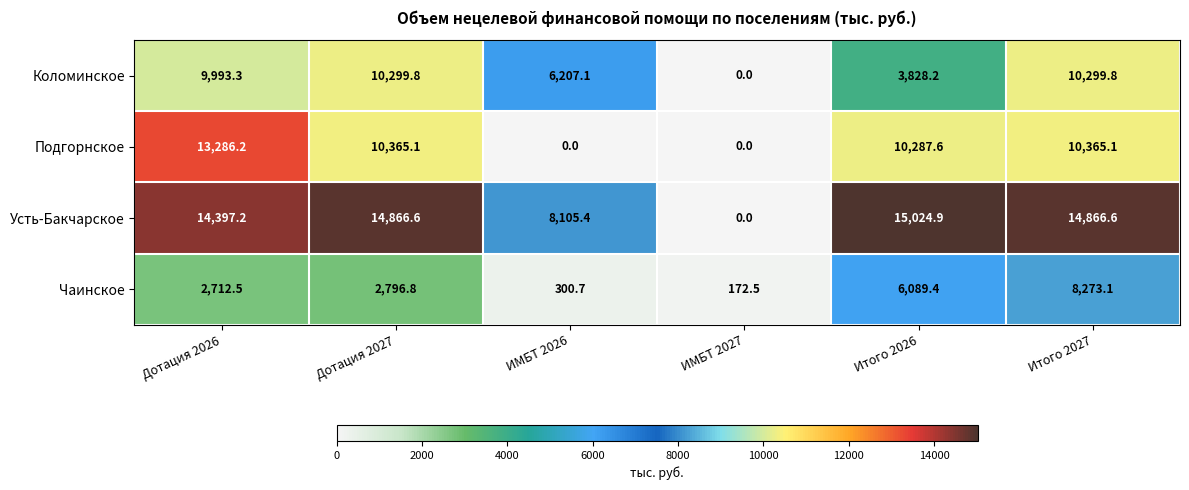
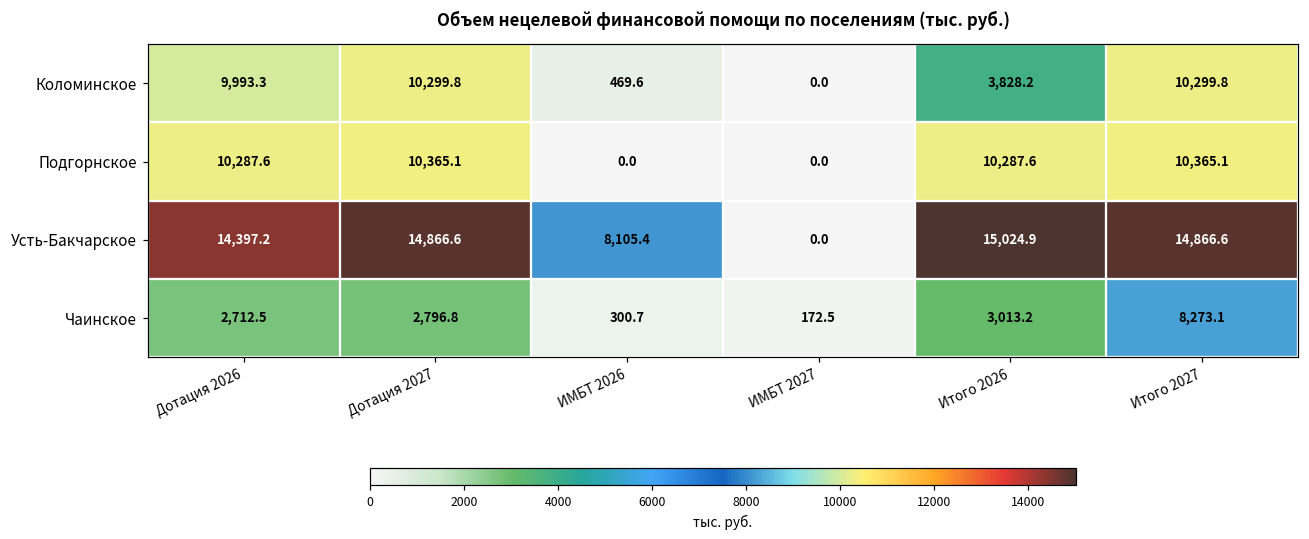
  {
    "Коломинское": {
      "Дотация 2026": "9,993.3",
      "Дотация 2027": "10,299.8",
-     "ИМБТ 2026": "6,207.1",
+     "ИМБТ 2026": "469.6",
      "ИМБТ 2027": "0.0",
      "Итого 2026": "3,828.2",
      "Итого 2027": "10,299.8"
    },
    "Подгорнское": {
-     "Дотация 2026": "13,286.2",
+     "Дотация 2026": "10,287.6",
      "Дотация 2027": "10,365.1",
      "ИМБТ 2026": "0.0",
      "ИМБТ 2027": "0.0",
      "Итого 2026": "10,287.6",
      "Итого 2027": "10,365.1"
    },
    "Усть-Бакчарское": {
      "Дотация 2026": "14,397.2",
      "Дотация 2027": "14,866.6",
      "ИМБТ 2026": "8,105.4",
      "ИМБТ 2027": "0.0",
      "Итого 2026": "15,024.9",
      "Итого 2027": "14,866.6"
    },
    "Чаинское": {
      "Дотация 2026": "2,712.5",
      "Дотация 2027": "2,796.8",
      "ИМБТ 2026": "300.7",
      "ИМБТ 2027": "172.5",
-     "Итого 2026": "6,089.4",
+     "Итого 2026": "3,013.2",
      "Итого 2027": "8,273.1"
    }
  }
